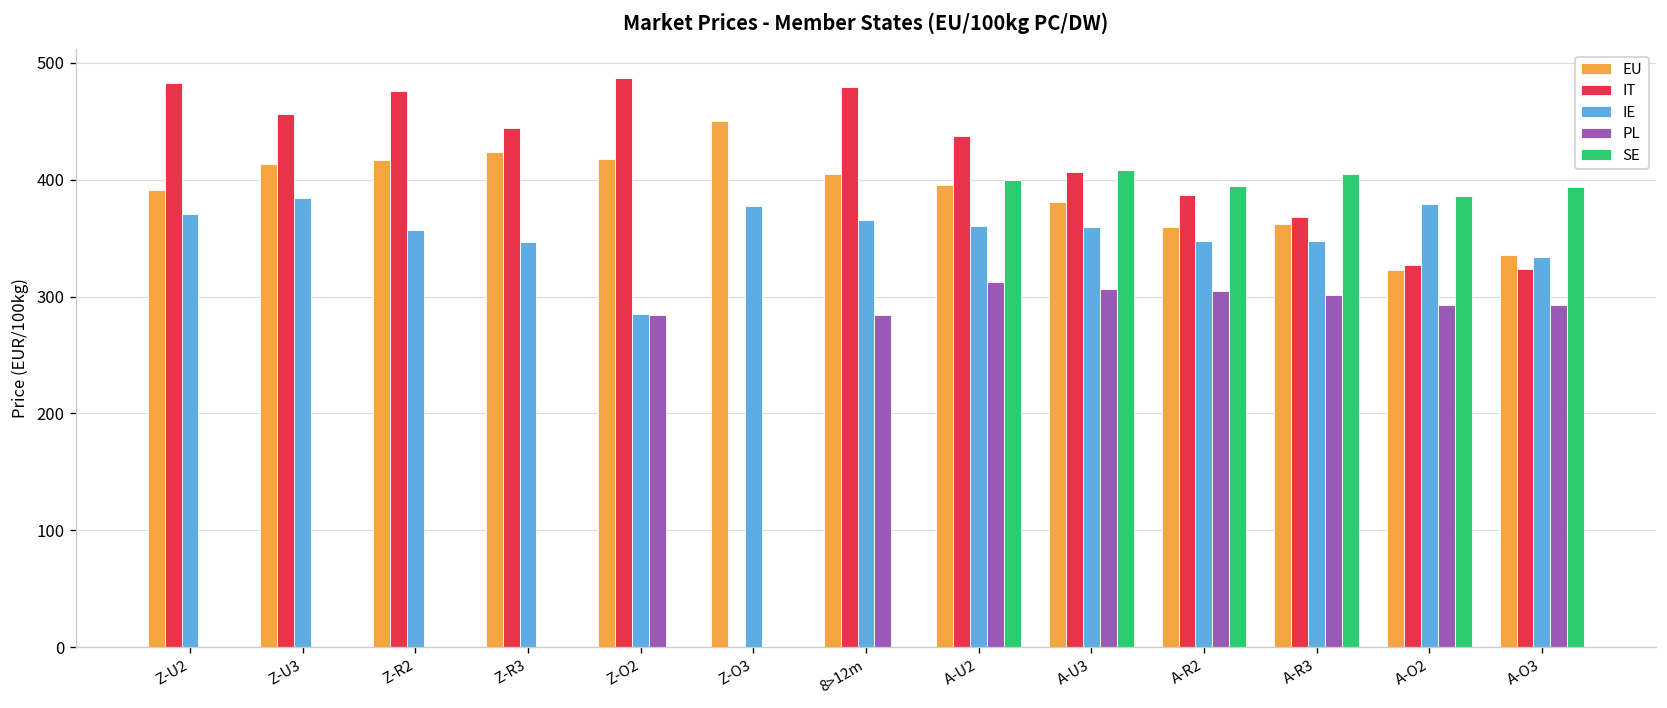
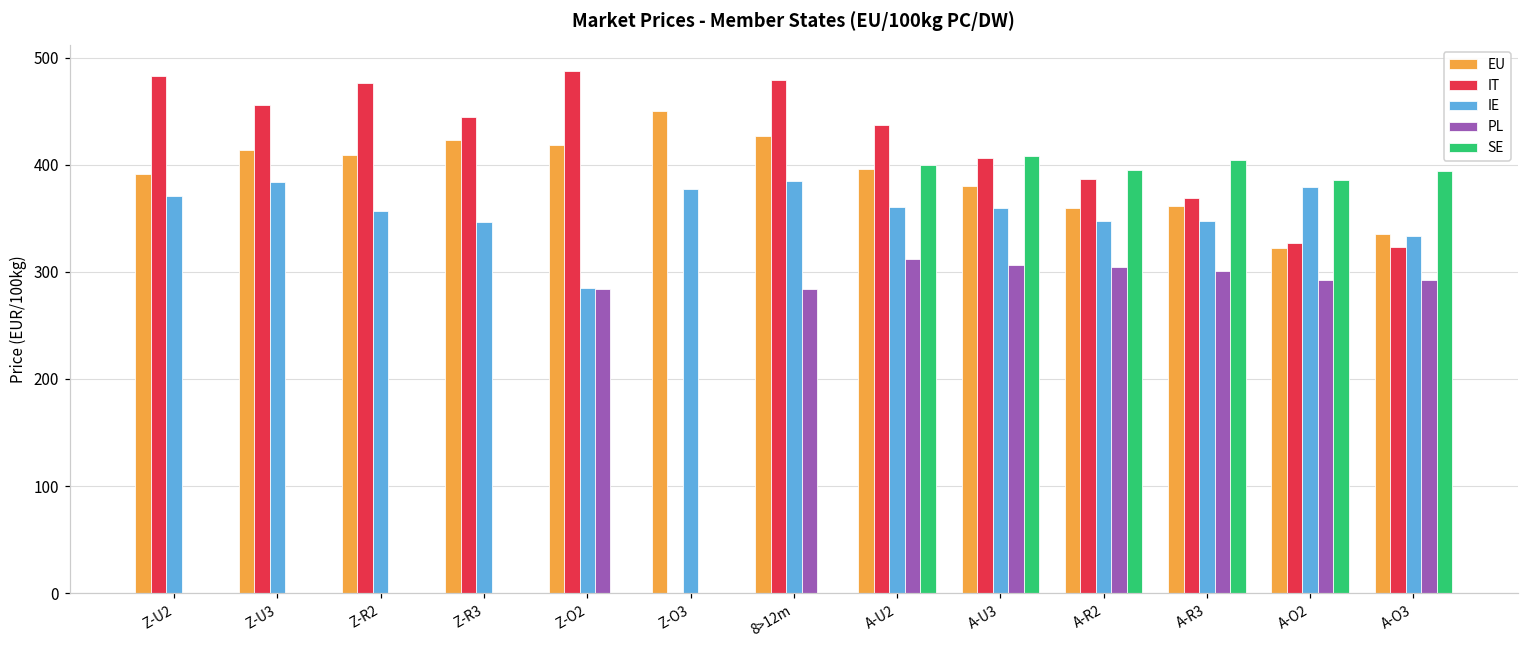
  {
    "EU": {
      "Z-U2": 390,
      "Z-U3": 410,
-     "Z-R2": 420,
+     "Z-R2": 410,
      "Z-R3": 420,
      "Z-O2": 420,
      "Z-O3": 450,
-     "8>12m": 400,
+     "8>12m": 430,
      "A-U2": 400,
      "A-U3": 380,
      "A-R2": 360,
      "A-R3": 360,
      "A-O2": 320,
      "A-O3": 340
    },
    "IE": {
      "Z-U2": 370,
      "Z-U3": 380,
      "Z-R2": 360,
      "Z-R3": 350,
      "Z-O2": 280,
      "Z-O3": 380,
-     "8>12m": 370,
+     "8>12m": 380,
      "A-U2": 360,
      "A-U3": 360,
      "A-R2": 350,
      "A-R3": 350,
      "A-O2": 380,
      "A-O3": 330
    }
  }
